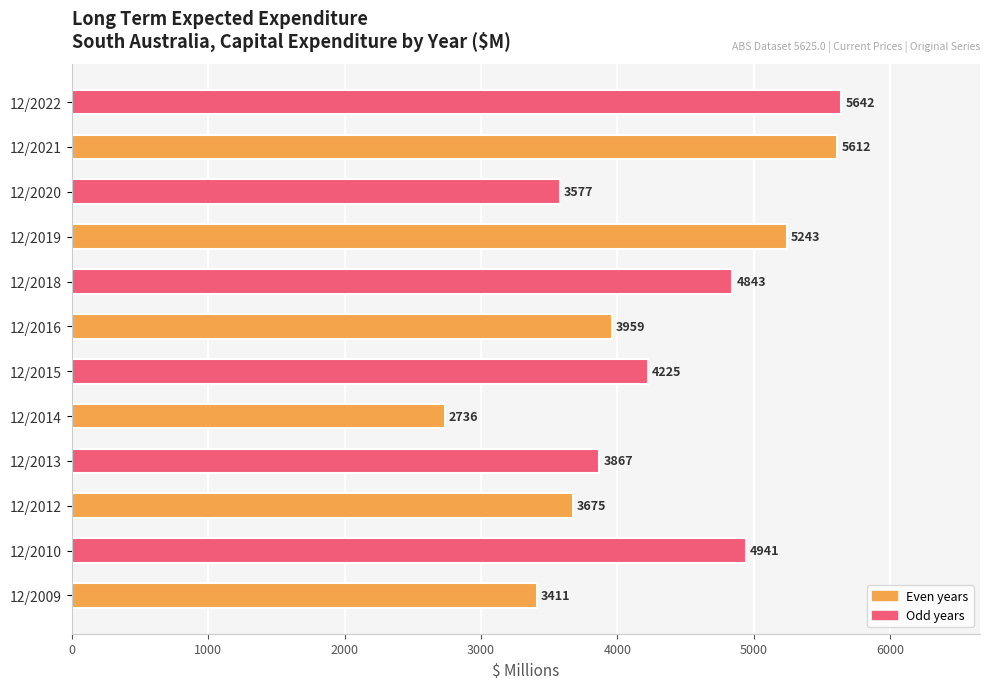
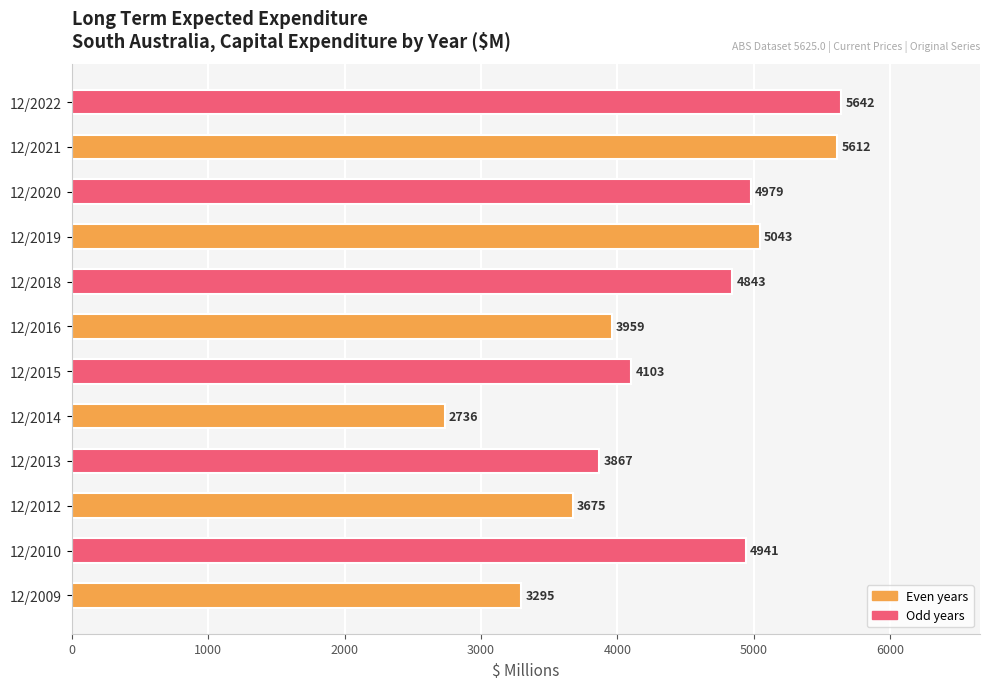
  {
    "12/2022": 5642,
    "12/2021": 5612,
-   "12/2020": 3577,
-   "12/2019": 5243,
+   "12/2020": 4979,
+   "12/2019": 5043,
    "12/2018": 4843,
    "12/2016": 3959,
-   "12/2015": 4225,
+   "12/2015": 4103,
    "12/2014": 2736,
    "12/2013": 3867,
    "12/2012": 3675,
    "12/2010": 4941,
-   "12/2009": 3411
+   "12/2009": 3295
  }
